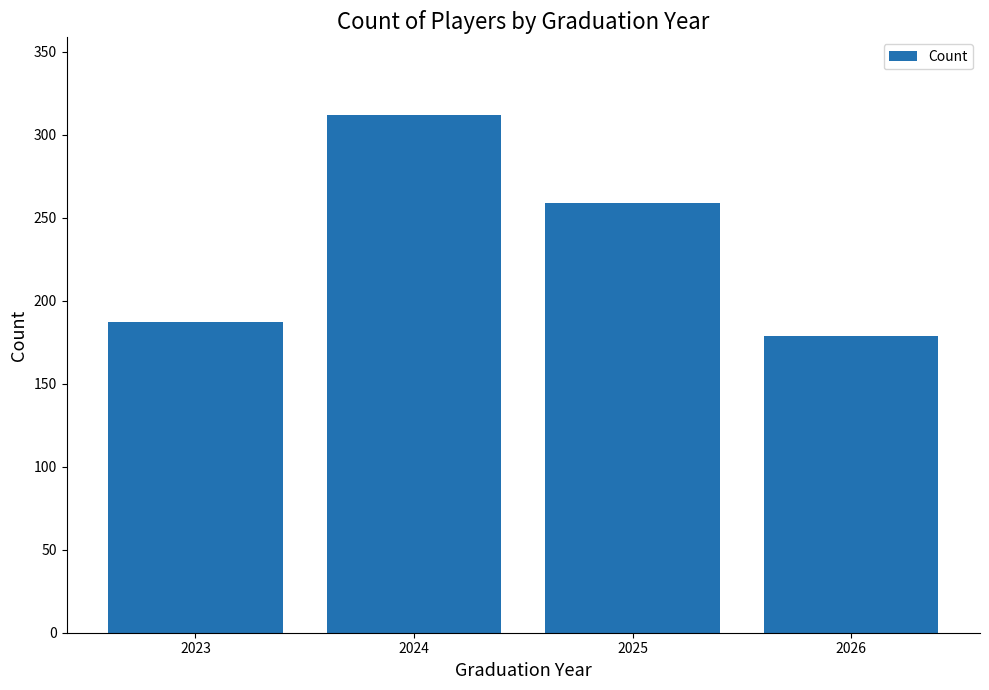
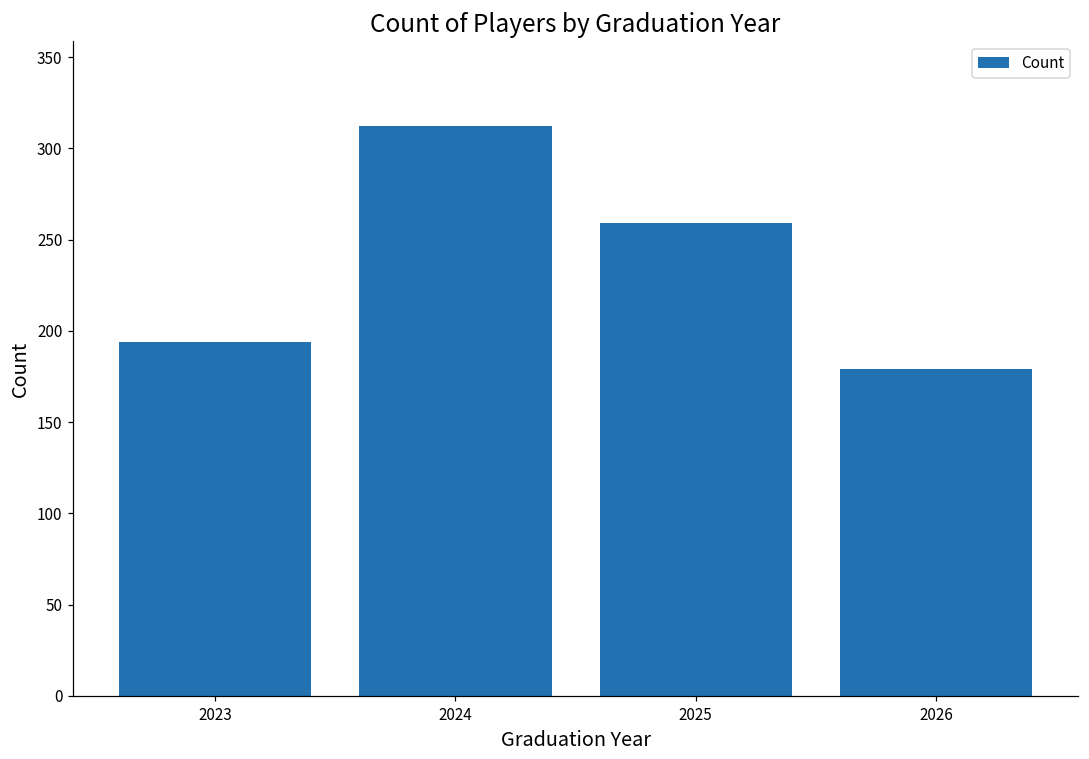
  {
-   "2023": 187,
+   "2023": 194,
    "2024": 312,
    "2025": 259,
    "2026": 179
  }
